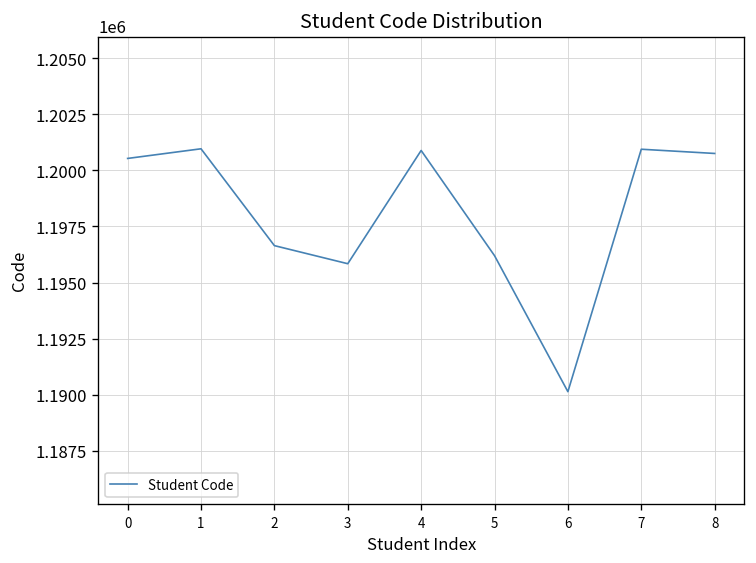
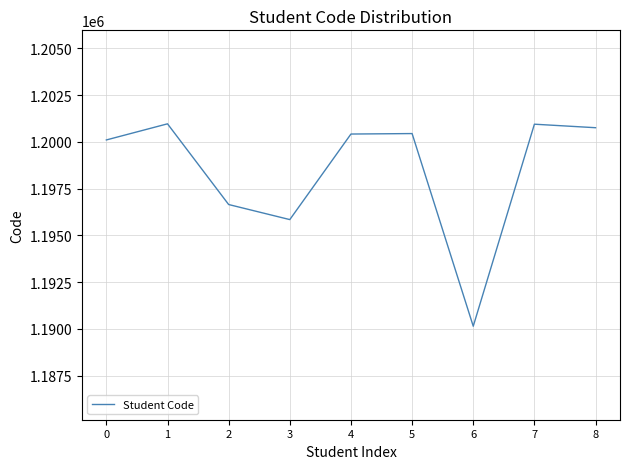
  {
-   "0": 1200500,
+   "0": 1200100,
    "1": 1201000,
    "2": 1196600,
    "3": 1195800,
-   "4": 1200900,
-   "5": 1196200,
+   "4": 1200400,
+   "5": 1200400,
    "6": 1190100,
    "7": 1200900,
    "8": 1200800
  }
